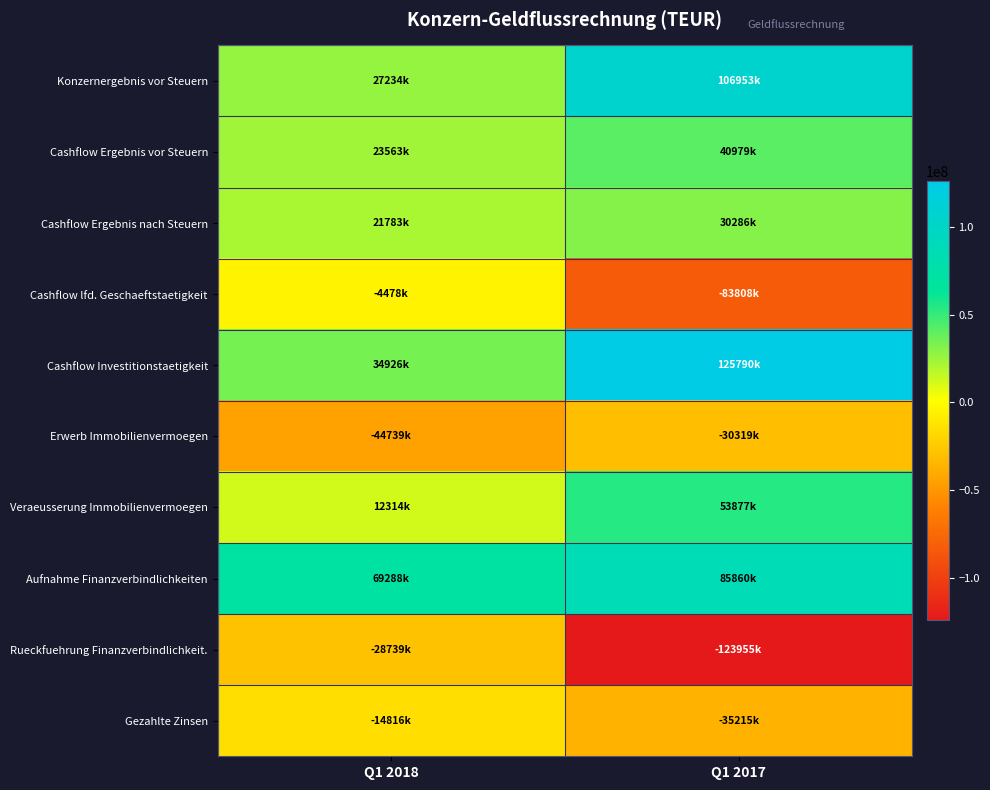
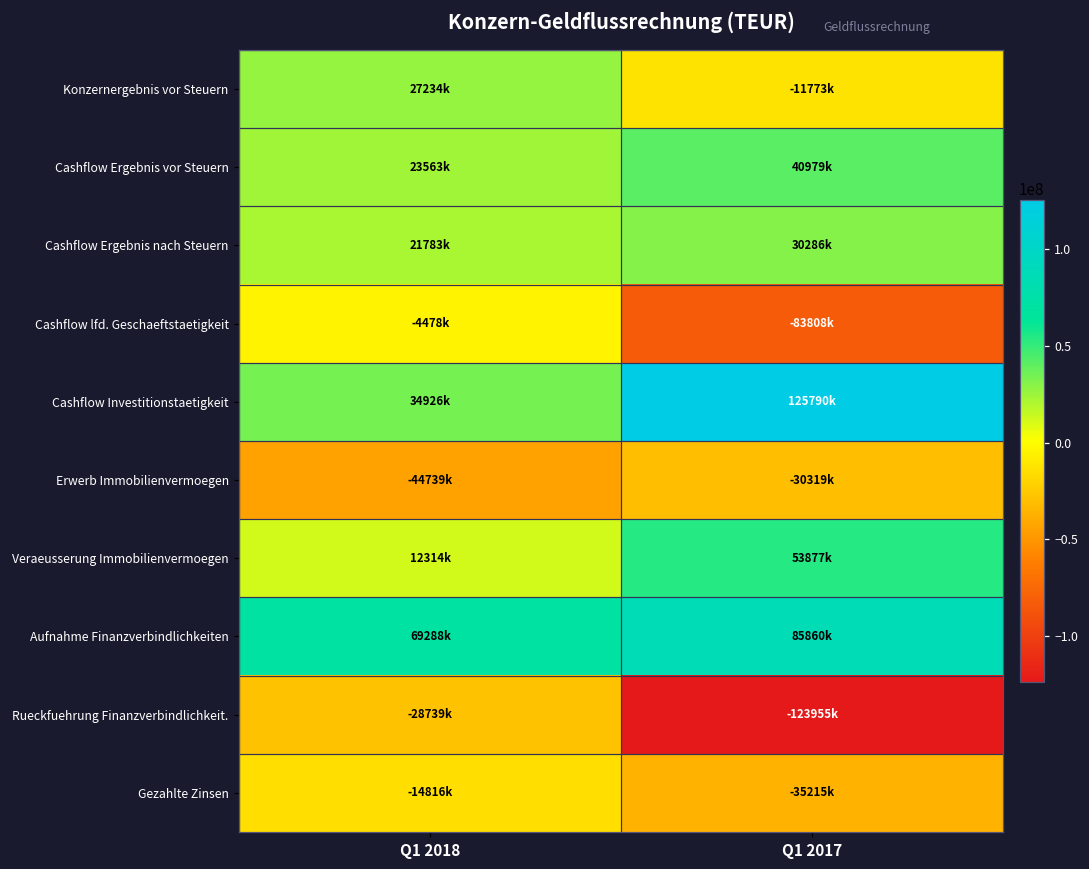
  {
    "Konzernergebnis vor Steuern": {
      "Q1 2018": "27234k",
-     "Q1 2017": "106953k"
+     "Q1 2017": "-11773k"
    },
    "Cashflow Ergebnis vor Steuern": {
      "Q1 2018": "23563k",
      "Q1 2017": "40979k"
    },
    "Cashflow Ergebnis nach Steuern": {
      "Q1 2018": "21783k",
      "Q1 2017": "30286k"
    },
    "Cashflow lfd. Geschaeftstaetigkeit": {
      "Q1 2018": "-4478k",
      "Q1 2017": "-83808k"
    },
    "Cashflow Investitionstaetigkeit": {
      "Q1 2018": "34926k",
      "Q1 2017": "125790k"
    },
    "Erwerb Immobilienvermoegen": {
      "Q1 2018": "-44739k",
      "Q1 2017": "-30319k"
    },
    "Veraeusserung Immobilienvermoegen": {
      "Q1 2018": "12314k",
      "Q1 2017": "53877k"
    },
    "Aufnahme Finanzverbindlichkeiten": {
      "Q1 2018": "69288k",
      "Q1 2017": "85860k"
    },
    "Rueckfuehrung Finanzverbindlichkeit.": {
      "Q1 2018": "-28739k",
      "Q1 2017": "-123955k"
    },
    "Gezahlte Zinsen": {
      "Q1 2018": "-14816k",
      "Q1 2017": "-35215k"
    }
  }
